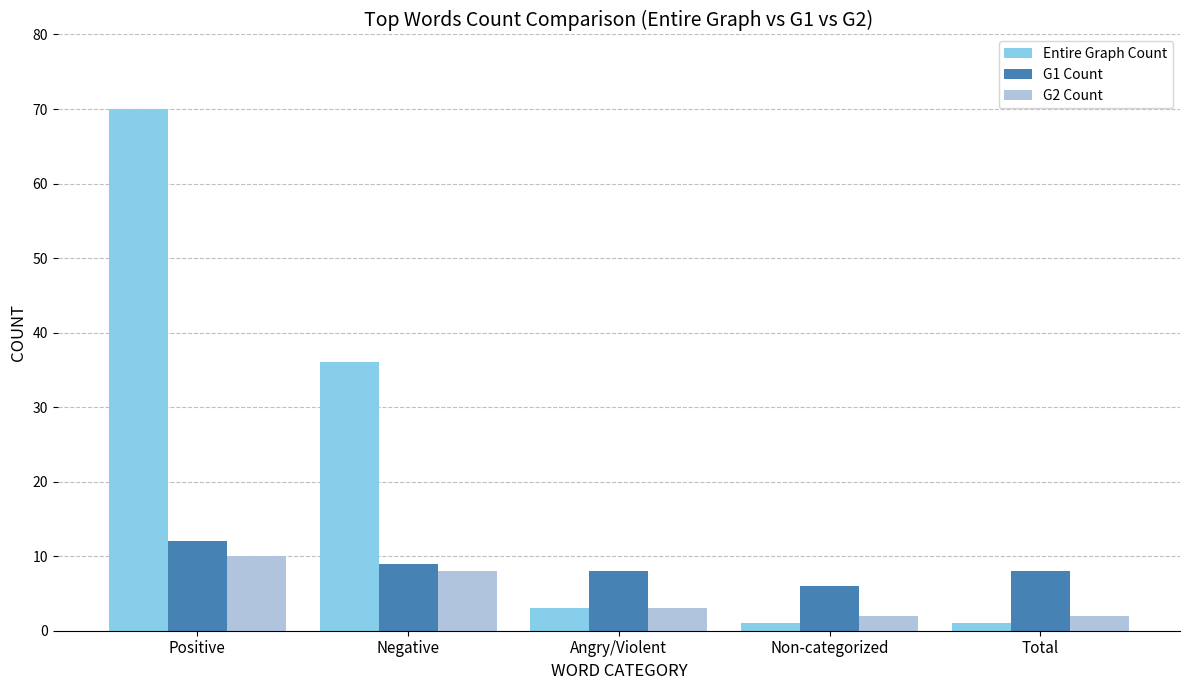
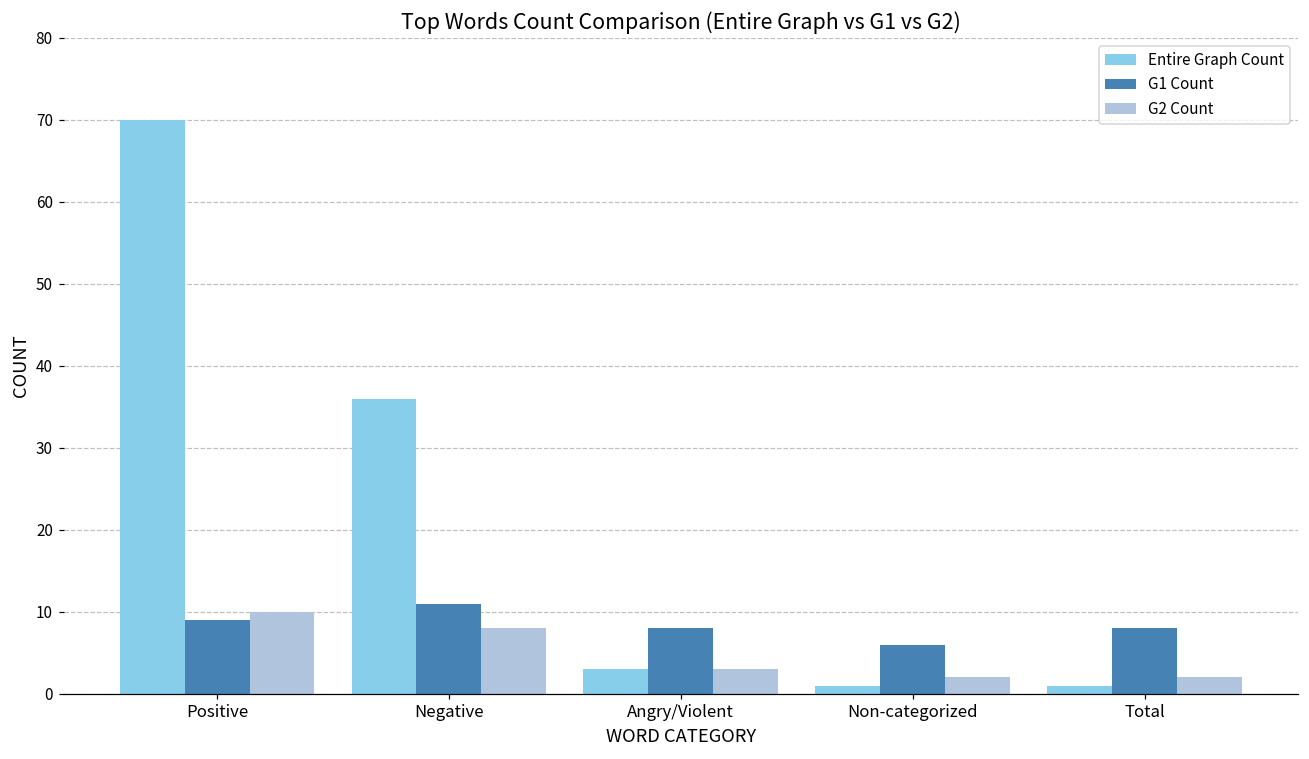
  {
    "G1 Count": {
-     "Positive": 12,
-     "Negative": 9,
+     "Positive": 9,
+     "Negative": 11,
      "Angry/Violent": 8,
      "Non-categorized": 6,
      "Total": 8
    }
  }
